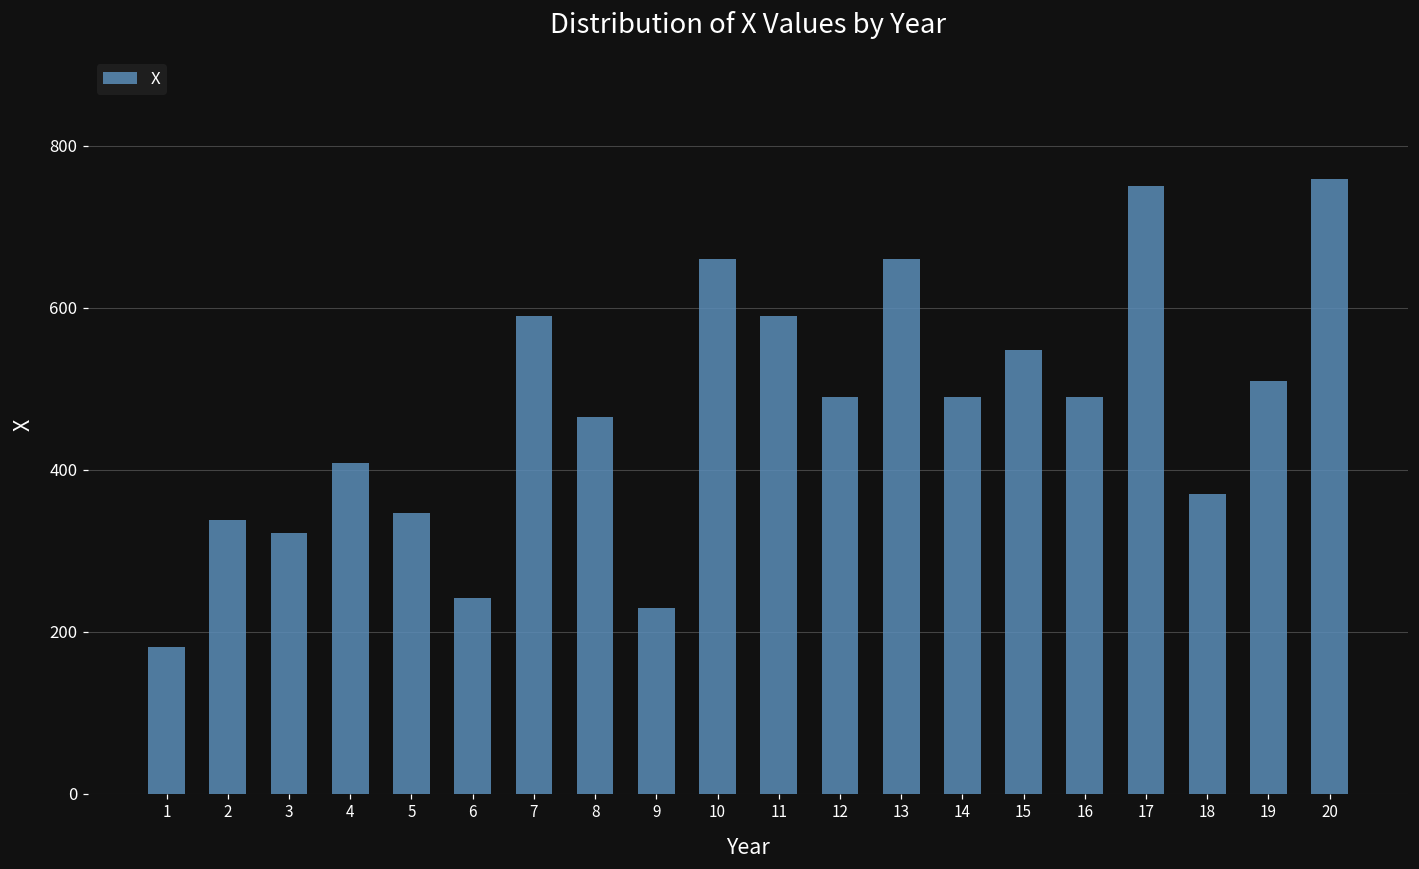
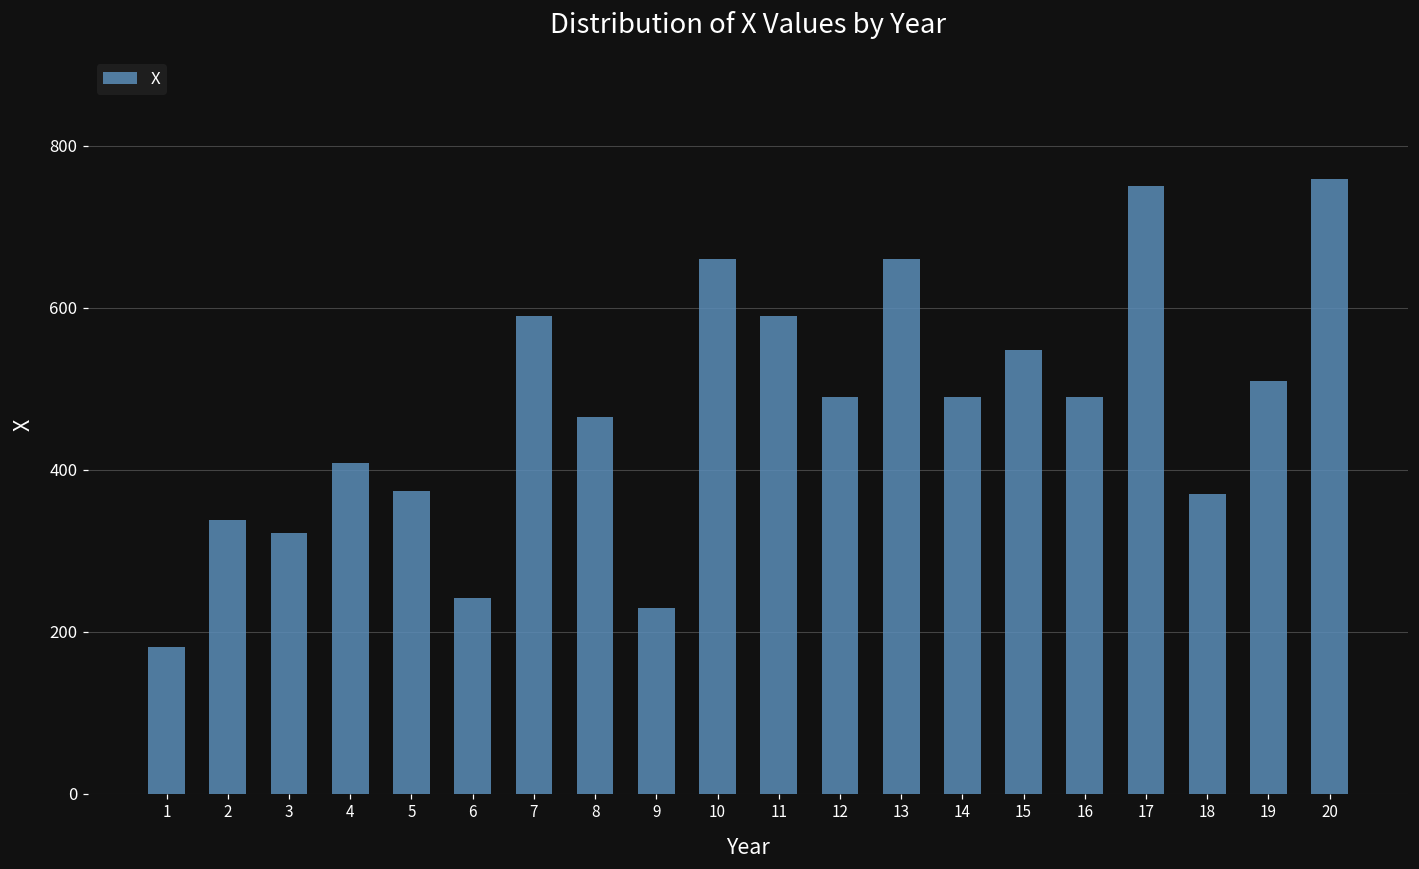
  {
    "1": 180,
    "2": 340,
    "3": 320,
    "4": 410,
-   "5": 350,
+   "5": 370,
    "6": 240,
    "7": 590,
    "8": 470,
    "9": 230,
    "10": 660,
    "11": 590,
    "12": 490,
    "13": 660,
    "14": 490,
    "15": 550,
    "16": 490,
    "17": 750,
    "18": 370,
    "19": 510,
    "20": 760
  }
